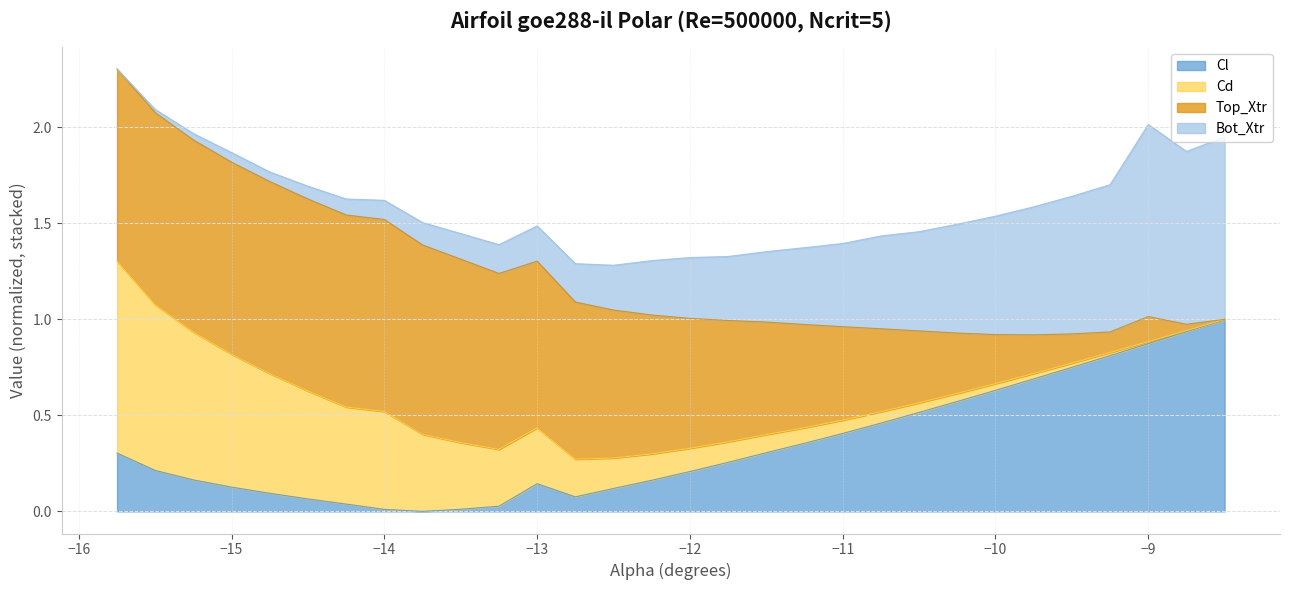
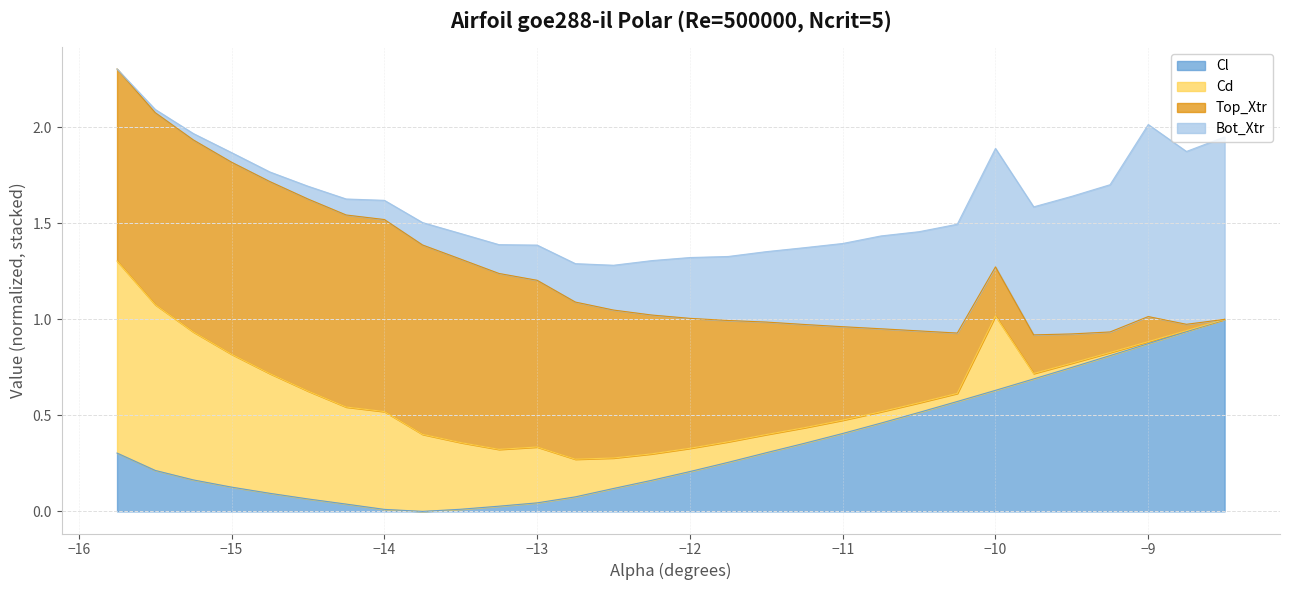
  {
    "Cl": {
      "−15": 0.13,
      "−14": 0.01,
-     "−13": 0.14,
+     "−13": 0.04,
      "−12": 0.21,
      "−11": 0.41,
      "−10": 0.63
    },
    "Cd": {
      "−15": 0.69,
      "−14": 0.51,
      "−13": 0.29,
      "−12": 0.12,
      "−11": 0.07,
-     "−10": 0.03
+     "−10": 0.39
    },
    "Top_Xtr": {
      "−15": 1.00,
      "−14": 1.00,
      "−13": 0.87,
      "−12": 0.68,
      "−11": 0.49,
      "−10": 0.26,
      "−9": 0.13
    },
    "Bot_Xtr": {
      "−15": 0.05,
      "−14": 0.10,
      "−13": 0.18,
      "−12": 0.32,
      "−11": 0.43,
      "−10": 0.62,
      "−9": 1.00
    }
  }
